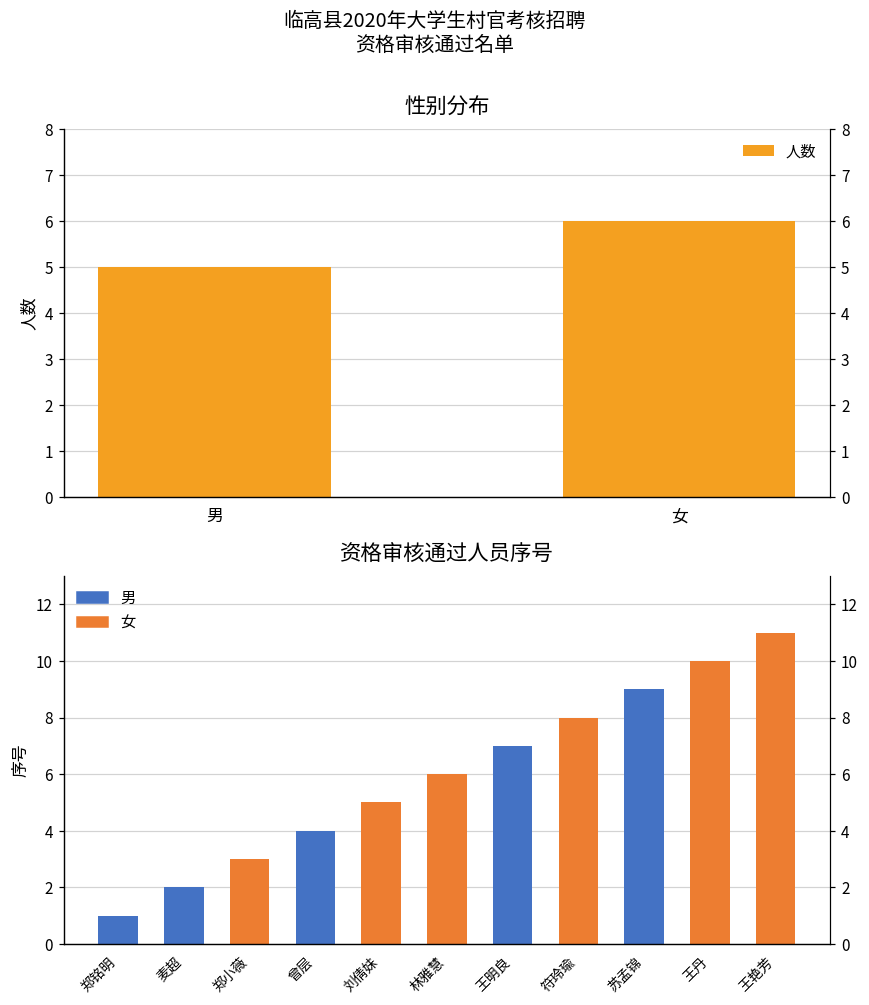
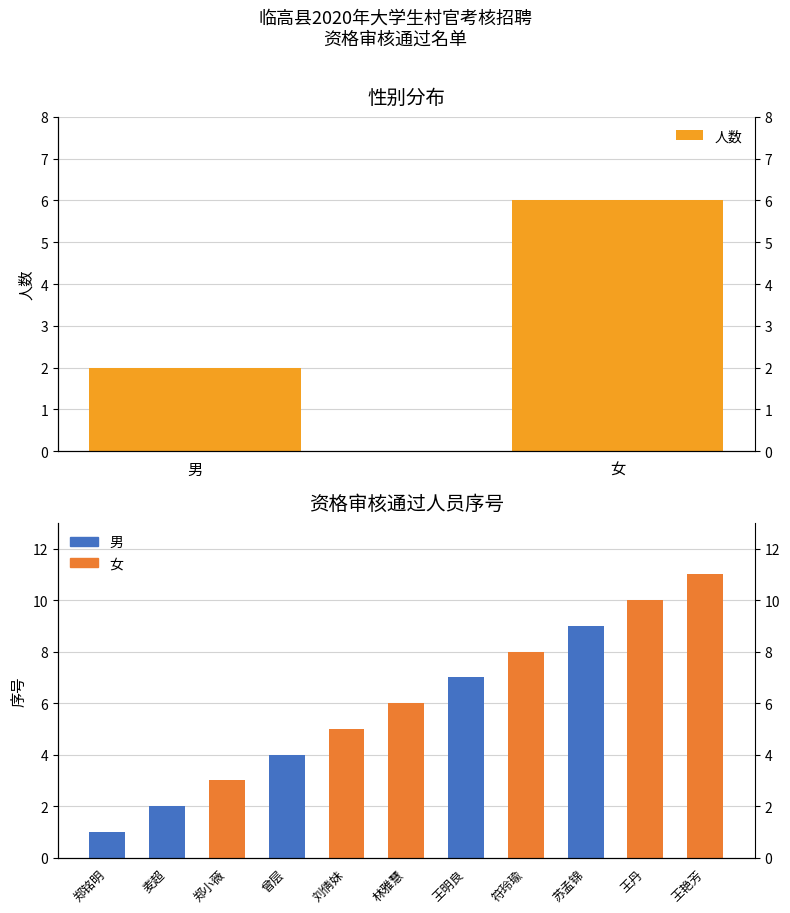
  {
    "性别分布": {
-     "男": 5,
+     "男": 2,
      "女": 6
    },
    "资格审核通过人员序号": {
      "郑铭明": 1.0,
      "麦超": 2.0,
      "郑小薇": 3.0,
      "曾层": 4.0,
      "刘倩妹": 5.0,
      "林雅慧": 6.0,
      "王明良": 7.0,
      "符玲瑜": 8.0,
      "苏孟锦": 9.0,
      "王丹": 10.0,
      "王艳芳": 11.0
    }
  }
